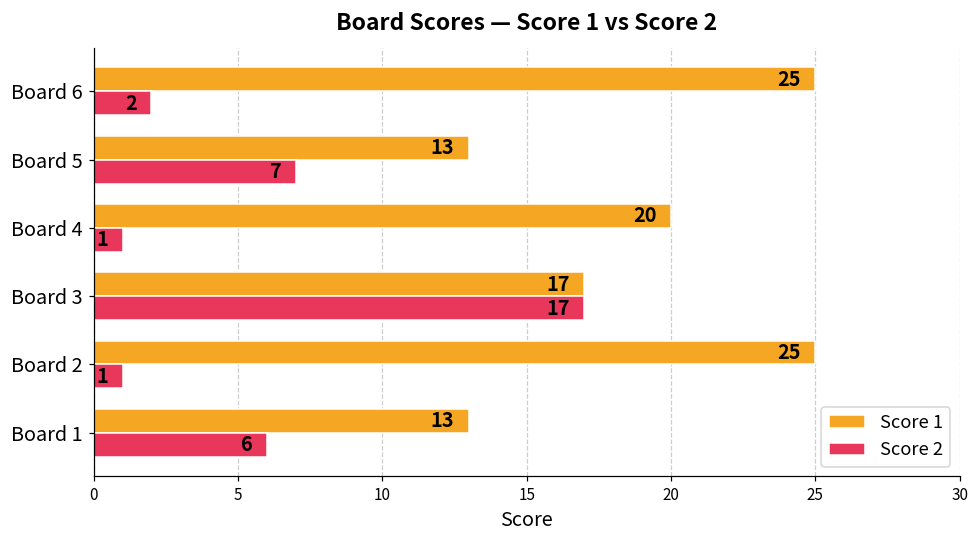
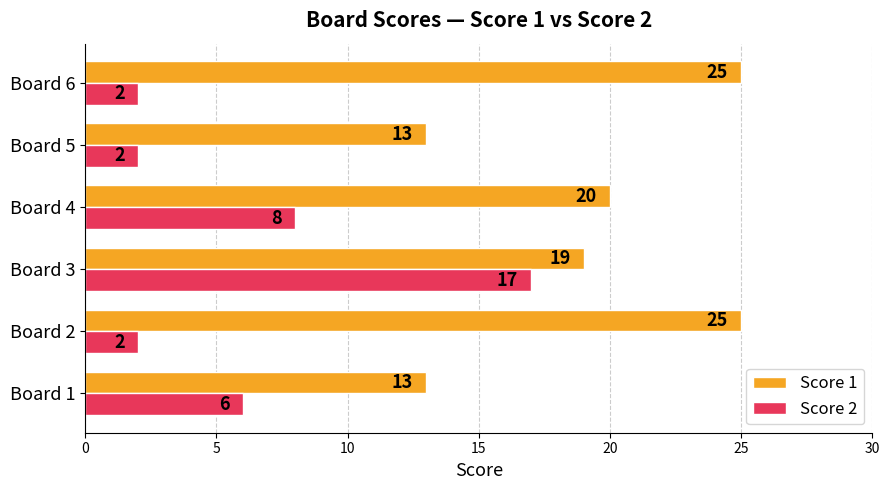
  {
    "Score 1": {
      "Board 6": 25,
      "Board 5": 13,
      "Board 4": 20,
-     "Board 3": 17,
+     "Board 3": 19,
      "Board 2": 25,
      "Board 1": 13
    },
    "Score 2": {
      "Board 6": 2,
-     "Board 5": 7,
-     "Board 4": 1,
+     "Board 5": 2,
+     "Board 4": 8,
      "Board 3": 17,
-     "Board 2": 1,
+     "Board 2": 2,
      "Board 1": 6
    }
  }
